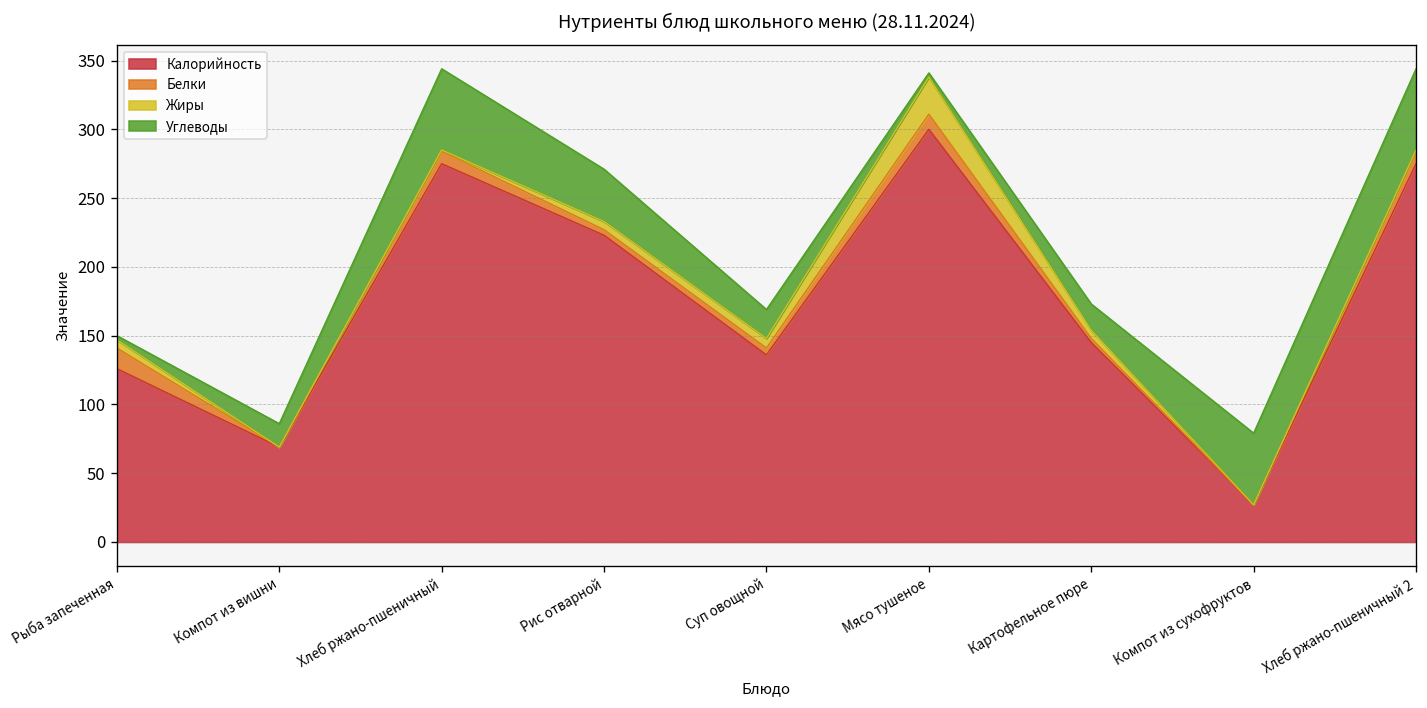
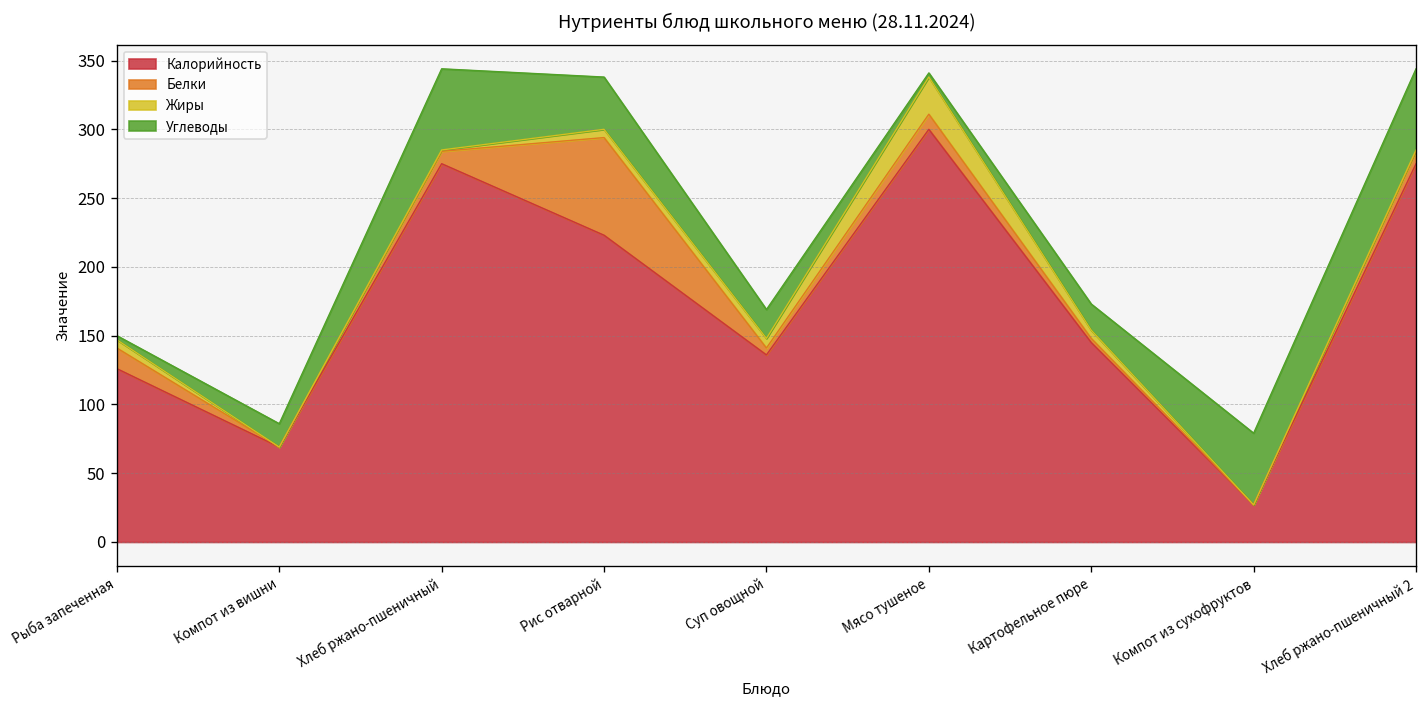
  {
    "Калорийность": {
      "Рыба запеченная": 126,
      "Хлеб ржано-пшеничный": 275,
      "Рис отварной": 223,
      "Суп овощной": 136,
      "Мясо тушеное": 300,
      "Картофельное пюре": 145,
      "Хлеб ржано-пшеничный 2": 275
    },
    "Белки": {
      "Рыба запеченная": 15,
-     "Рис отварной": 4,
+     "Рис отварной": 71,
      "Суп овощной": 5,
      "Мясо тушеное": 11,
      "Картофельное пюре": 3
    },
    "Жиры": {
      "Рыба запеченная": 6,
      "Рис отварной": 6,
      "Суп овощной": 7,
      "Мясо тушеное": 27,
      "Картофельное пюре": 6
    },
    "Углеводы": {
      "Рыба запеченная": 3,
      "Компот из вишни": 17,
      "Хлеб ржано-пшеничный": 59,
      "Рис отварной": 38,
      "Суп овощной": 21,
      "Мясо тушеное": 3,
      "Картофельное пюре": 19,
      "Компот из сухофруктов": 52,
      "Хлеб ржано-пшеничный 2": 59
    }
  }
